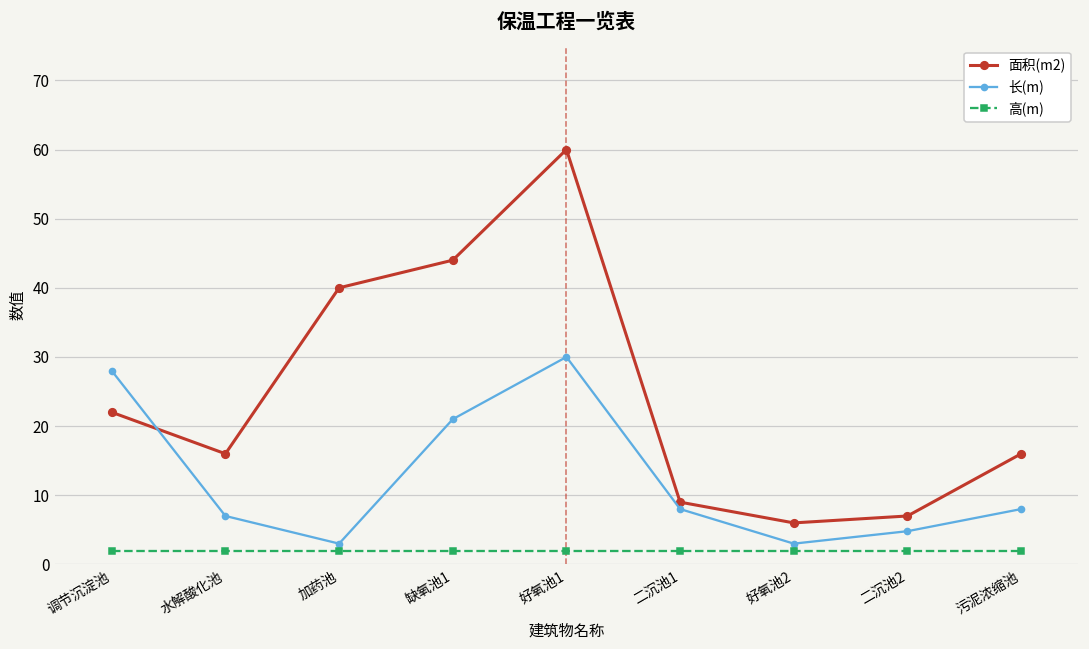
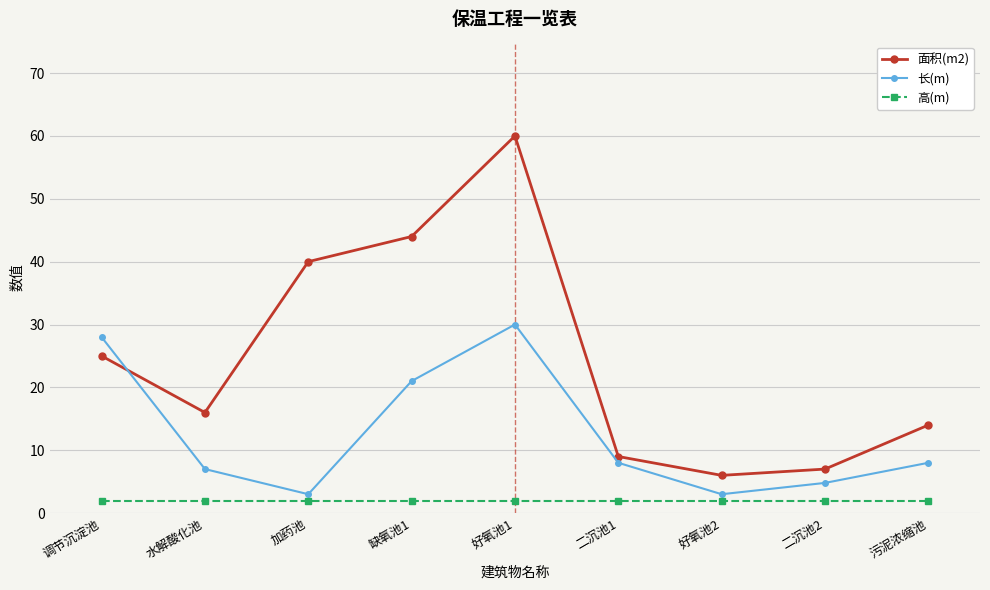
  {
    "面积(m2)": {
-     "调节沉淀池": 22,
+     "调节沉淀池": 25,
      "水解酸化池": 16,
      "加药池": 40,
      "缺氧池1": 44,
      "好氧池1": 60,
      "二沉池1": 9,
      "好氧池2": 6,
      "二沉池2": 7,
-     "污泥浓缩池": 16
+     "污泥浓缩池": 14
    },
    "长(m)": {
      "调节沉淀池": 28,
      "水解酸化池": 7,
      "加药池": 3,
      "缺氧池1": 21,
      "好氧池1": 30,
      "二沉池1": 8,
      "好氧池2": 3,
      "二沉池2": 5,
      "污泥浓缩池": 8
    },
    "高(m)": {
      "调节沉淀池": 2,
      "水解酸化池": 2,
      "加药池": 2,
      "缺氧池1": 2,
      "好氧池1": 2,
      "二沉池1": 2,
      "好氧池2": 2,
      "二沉池2": 2,
      "污泥浓缩池": 2
    }
  }
